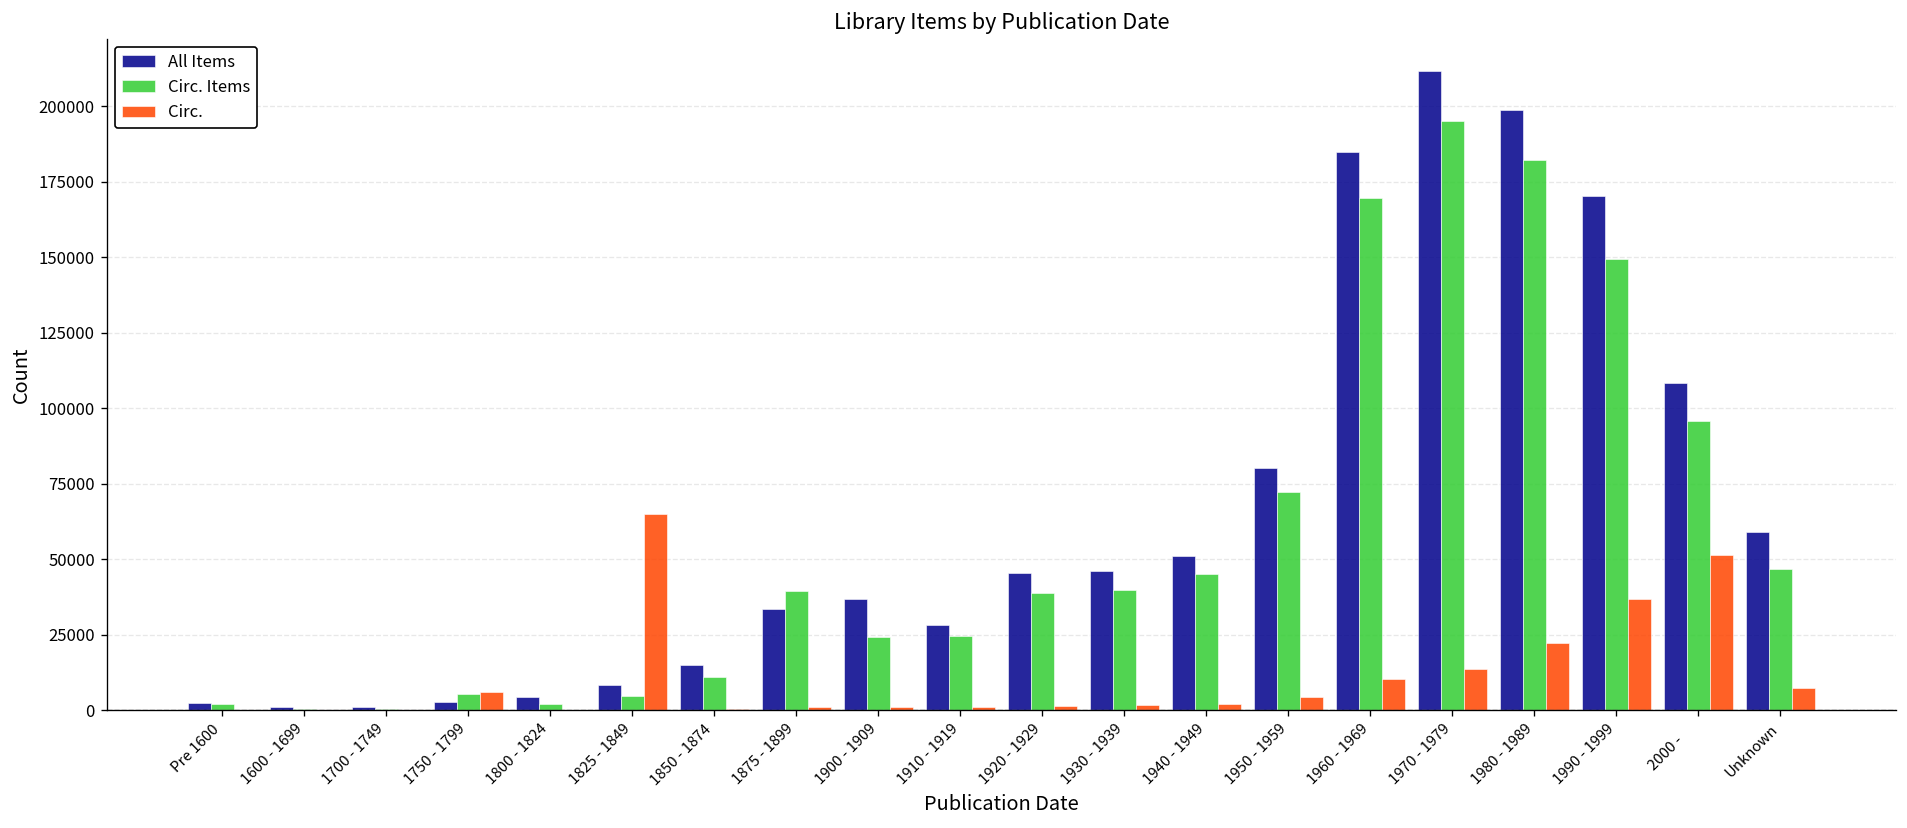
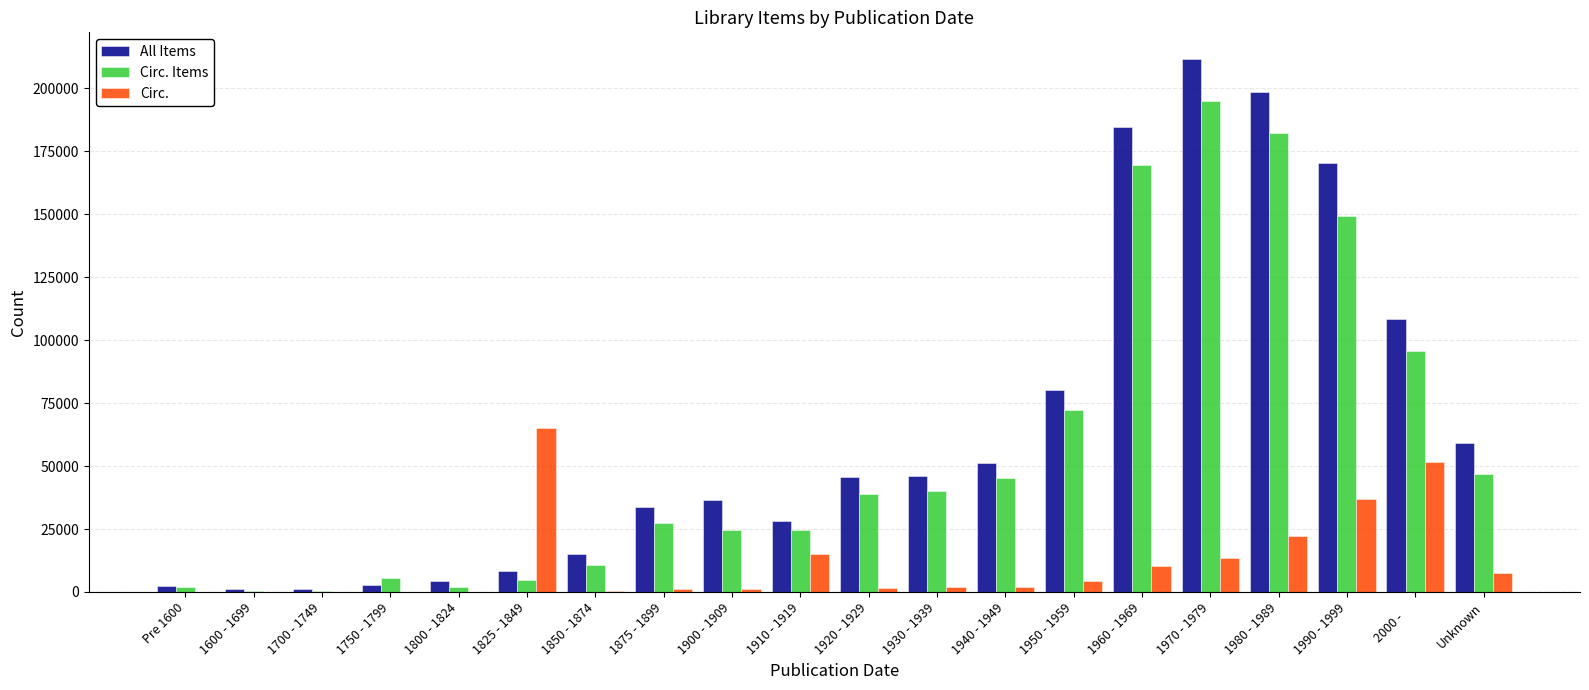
  {
    "All Items": {
      "Pre 1600": 3000,
      "1600 - 1699": 1000,
      "1700 - 1749": 1000,
      "1750 - 1799": 3000,
      "1800 - 1824": 4000,
      "1825 - 1849": 8000,
      "1850 - 1874": 15000,
      "1875 - 1899": 34000,
      "1900 - 1909": 37000,
      "1910 - 1919": 28000,
      "1920 - 1929": 46000,
      "1930 - 1939": 46000,
      "1940 - 1949": 51000,
      "1950 - 1959": 80000,
      "1960 - 1969": 185000,
      "1970 - 1979": 212000,
      "1980 - 1989": 199000,
      "1990 - 1999": 170000,
      "2000 -": 108000,
      "Unknown": 59000
    },
    "Circ. Items": {
      "Pre 1600": 2000,
      "1750 - 1799": 5000,
      "1800 - 1824": 2000,
      "1825 - 1849": 5000,
      "1850 - 1874": 11000,
-     "1875 - 1899": 39000,
+     "1875 - 1899": 27000,
      "1900 - 1909": 24000,
      "1910 - 1919": 24000,
      "1920 - 1929": 39000,
      "1930 - 1939": 40000,
      "1940 - 1949": 45000,
      "1950 - 1959": 72000,
      "1960 - 1969": 170000,
      "1970 - 1979": 195000,
      "1980 - 1989": 182000,
      "1990 - 1999": 149000,
      "2000 -": 96000,
      "Unknown": 47000
    },
    "Circ.": {
-     "1750 - 1799": 6000,
+     "1750 - 1799": 0,
      "1825 - 1849": 65000,
      "1875 - 1899": 1000,
-     "1910 - 1919": 1000,
+     "1910 - 1919": 15000,
      "1920 - 1929": 1000,
      "1930 - 1939": 2000,
      "1940 - 1949": 2000,
      "1950 - 1959": 4000,
      "1960 - 1969": 10000,
      "1970 - 1979": 14000,
      "1980 - 1989": 22000,
      "1990 - 1999": 37000,
      "2000 -": 51000,
      "Unknown": 7000
    }
  }
